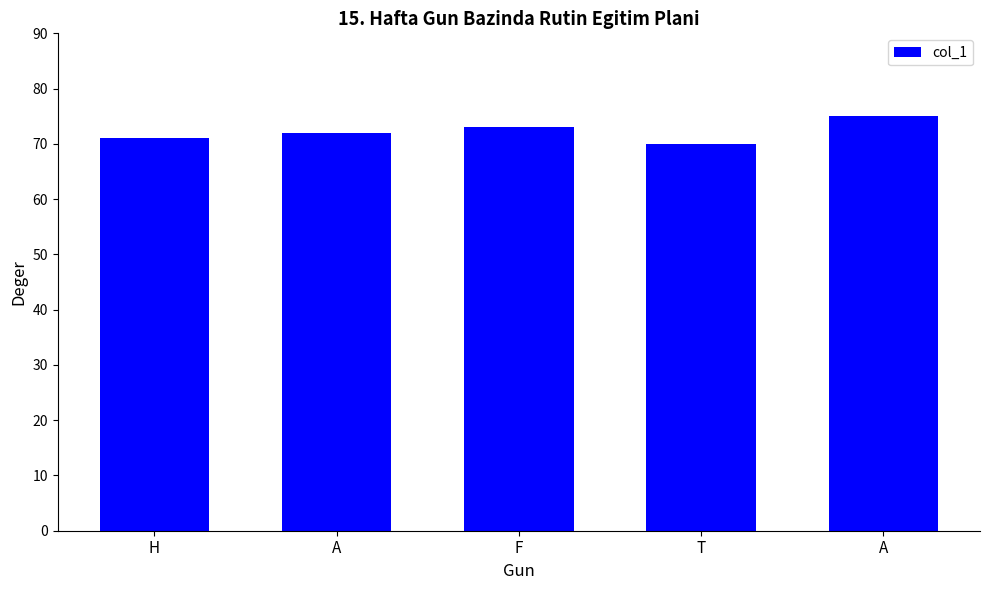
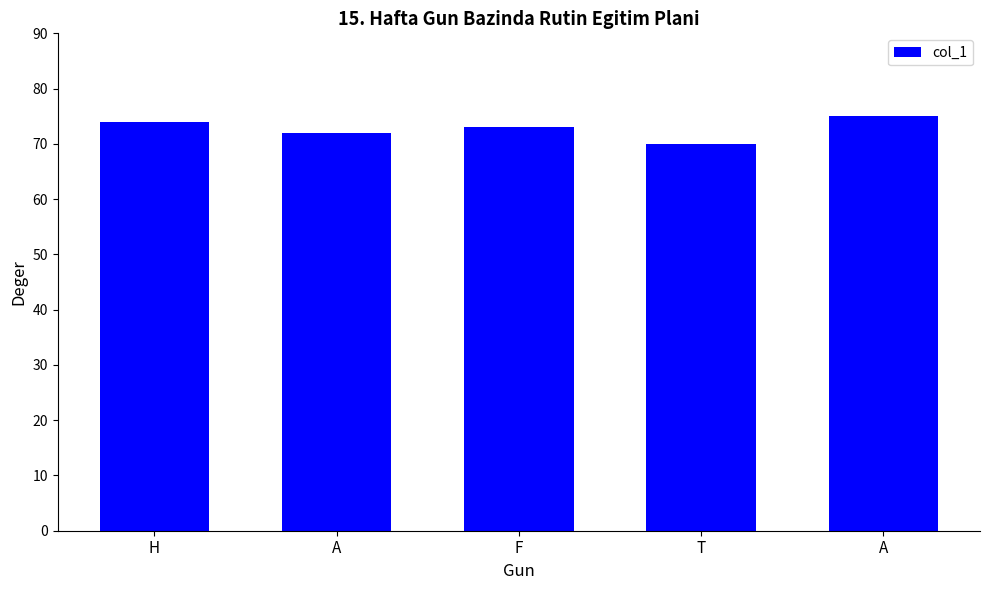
  {
-   "H": 71,
+   "H": 74,
    "F": 73,
    "T": 70
  }
